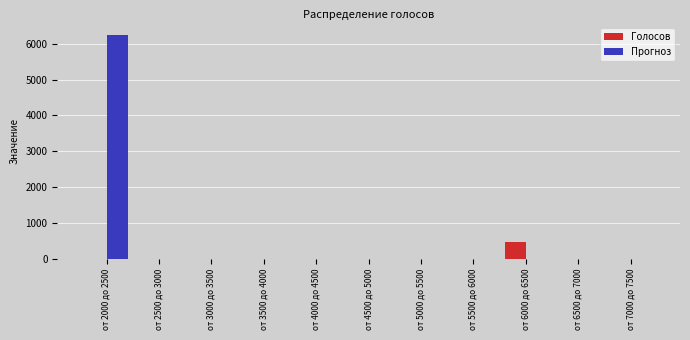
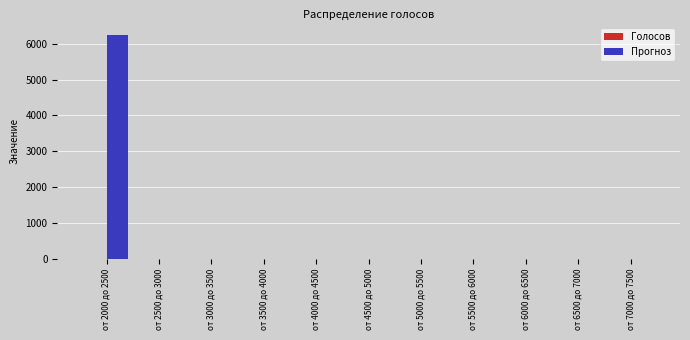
  {
    "Голосов": {
      "от 2000 до 2500": 0,
      "от 2500 до 3000": 0,
      "от 3000 до 3500": 0,
      "от 3500 до 4000": 0,
      "от 4000 до 4500": 0,
      "от 4500 до 5000": 0,
      "от 5000 до 5500": 0,
      "от 5500 до 6000": 0,
-     "от 6000 до 6500": 500,
+     "от 6000 до 6500": 0,
      "от 6500 до 7000": 0,
      "от 7000 до 7500": 0
    },
    "Прогноз": {
      "от 2000 до 2500": 6300,
      "от 2500 до 3000": 0,
      "от 3000 до 3500": 0,
      "от 3500 до 4000": 0,
      "от 4000 до 4500": 0,
      "от 4500 до 5000": 0,
      "от 5000 до 5500": 0,
      "от 5500 до 6000": 0,
      "от 6000 до 6500": 0,
      "от 6500 до 7000": 0,
      "от 7000 до 7500": 0
    }
  }
